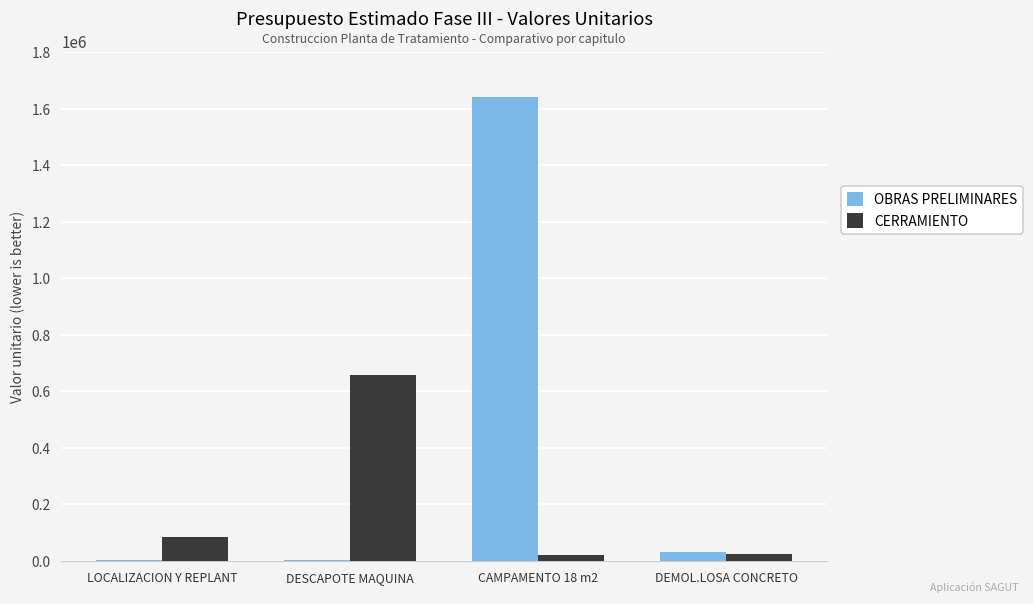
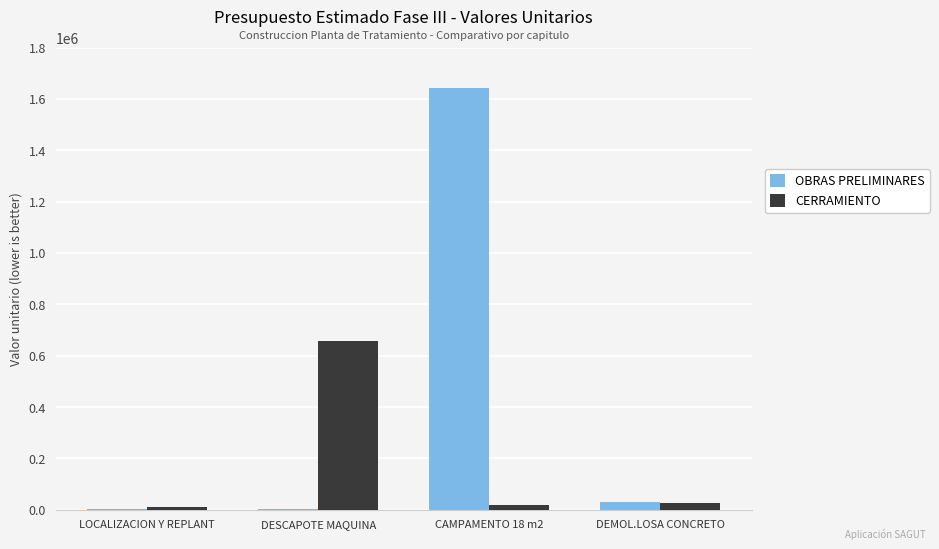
  {
    "OBRAS PRELIMINARES": {
      "CAMPAMENTO 18 m2": 1640000,
      "DEMOL.LOSA CONCRETO": 30000
    },
    "CERRAMIENTO": {
-     "LOCALIZACION Y REPLANT": 80000,
+     "LOCALIZACION Y REPLANT": 10000,
      "DESCAPOTE MAQUINA": 660000,
      "CAMPAMENTO 18 m2": 20000,
      "DEMOL.LOSA CONCRETO": 30000
    }
  }
